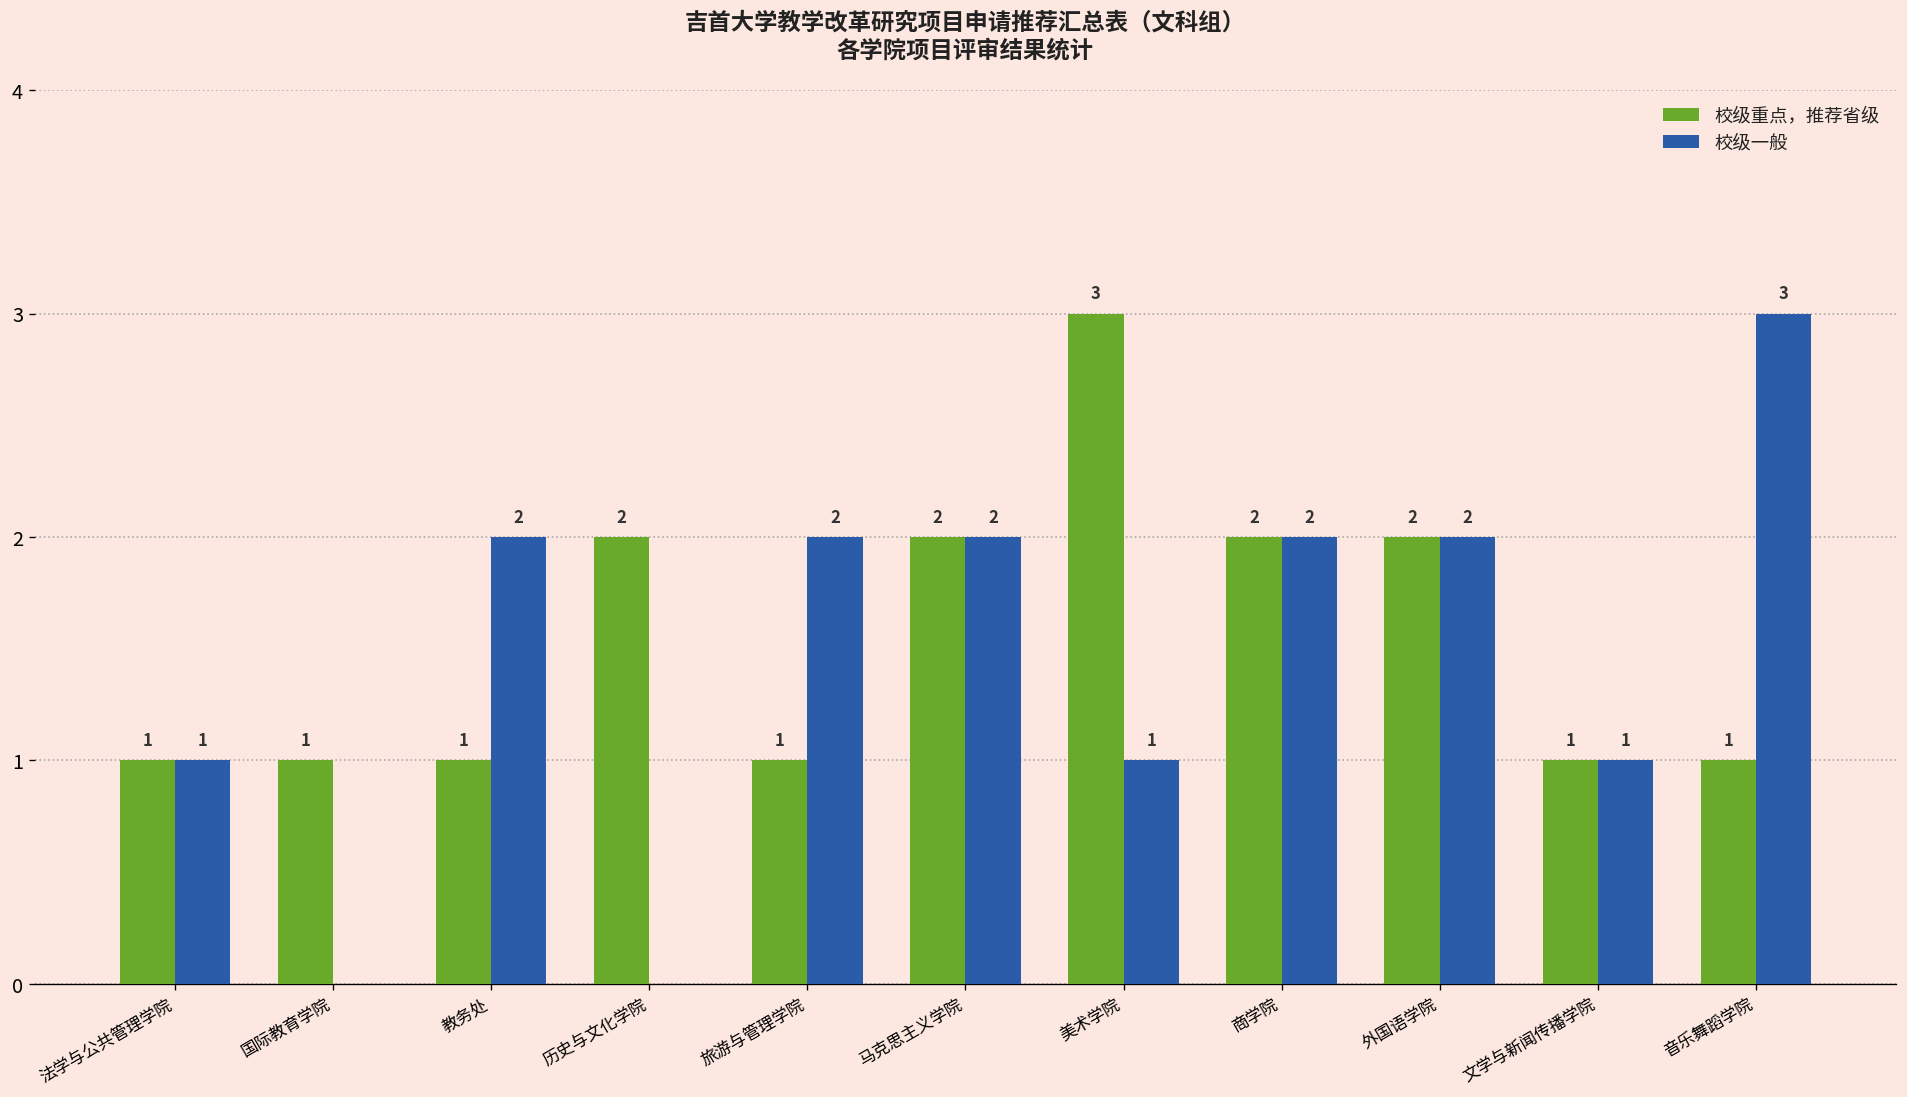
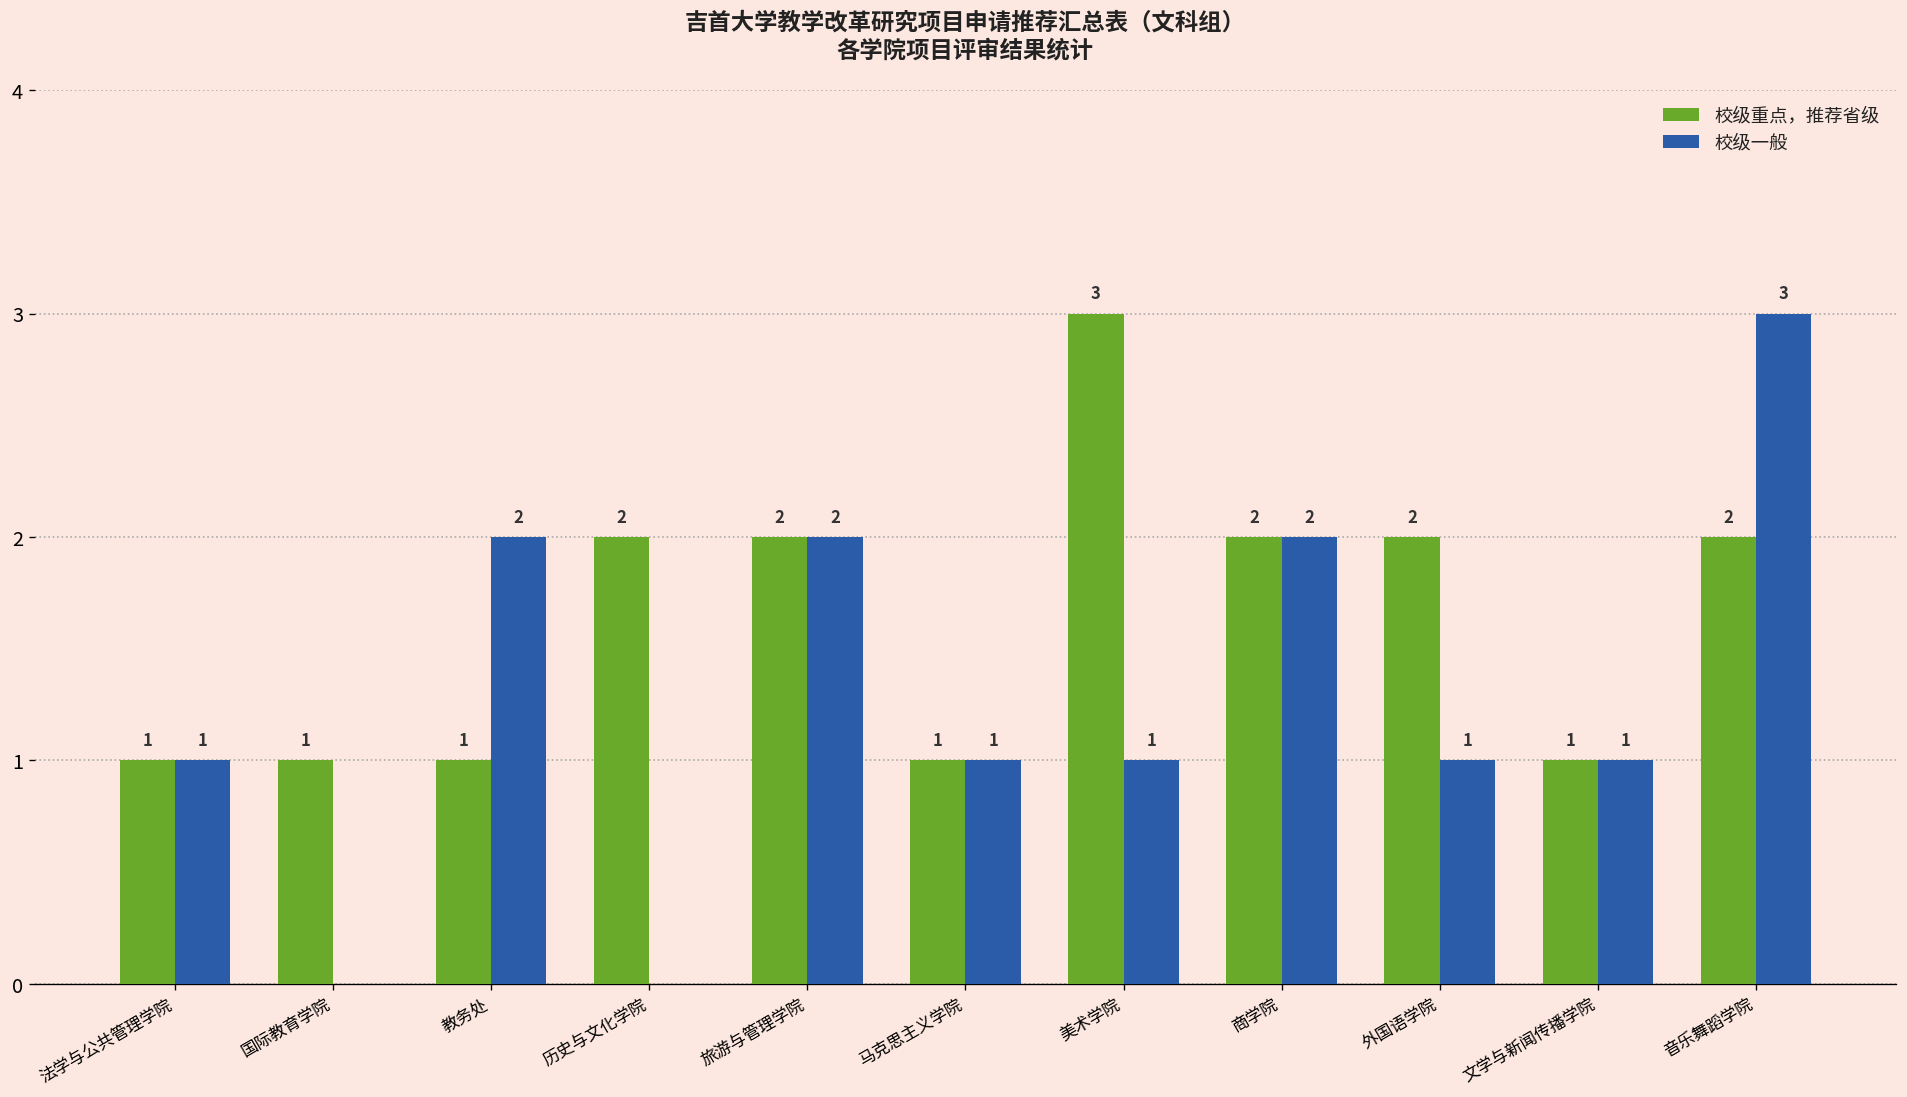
  {
    "校级重点，推荐省级": {
      "法学与公共管理学院": 1,
      "国际教育学院": 1,
      "教务处": 1,
      "历史与文化学院": 2,
-     "旅游与管理学院": 1,
-     "马克思主义学院": 2,
+     "旅游与管理学院": 2,
+     "马克思主义学院": 1,
      "美术学院": 3,
      "商学院": 2,
      "外国语学院": 2,
      "文学与新闻传播学院": 1,
-     "音乐舞蹈学院": 1
+     "音乐舞蹈学院": 2
    },
    "校级一般": {
      "法学与公共管理学院": 1,
      "教务处": 2,
      "旅游与管理学院": 2,
-     "马克思主义学院": 2,
+     "马克思主义学院": 1,
      "美术学院": 1,
      "商学院": 2,
-     "外国语学院": 2,
+     "外国语学院": 1,
      "文学与新闻传播学院": 1,
      "音乐舞蹈学院": 3
    }
  }
